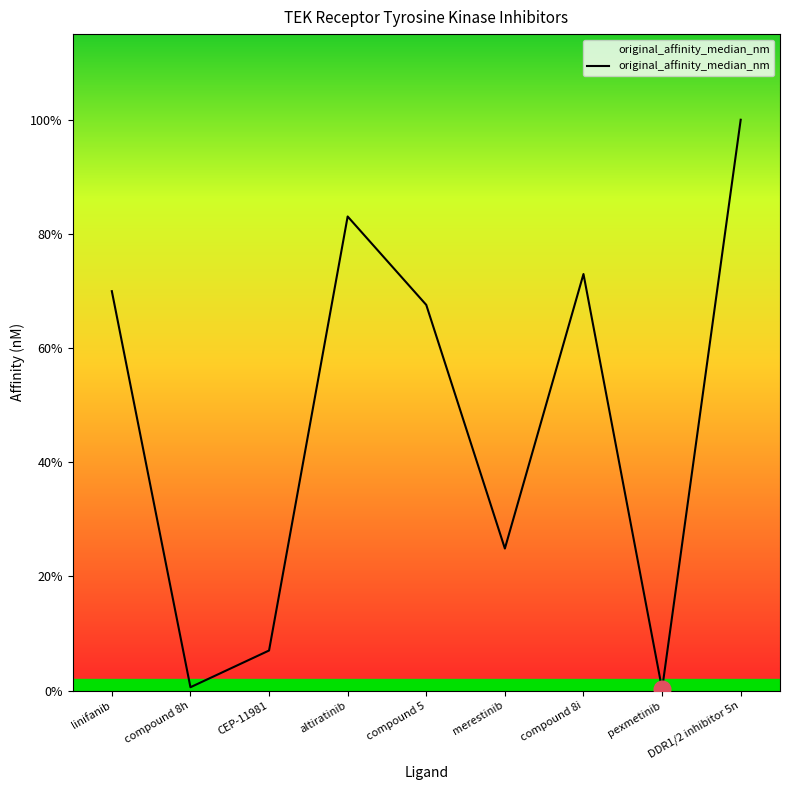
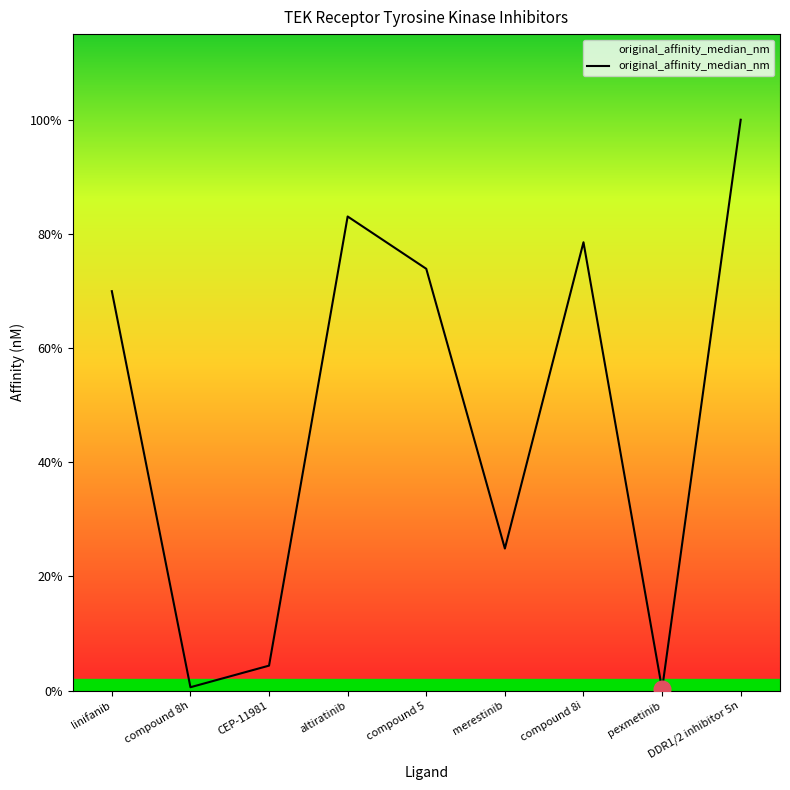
  {
    "original_affinity_median_nm": {
      "linifanib": "70%",
-     "CEP-11981": "7%",
+     "CEP-11981": "4%",
      "altiratinib": "83%",
-     "compound 5": "68%",
+     "compound 5": "74%",
      "merestinib": "25%",
-     "compound 8i": "73%",
+     "compound 8i": "79%",
      "DDR1/2 inhibitor 5n": "100%"
    }
  }
